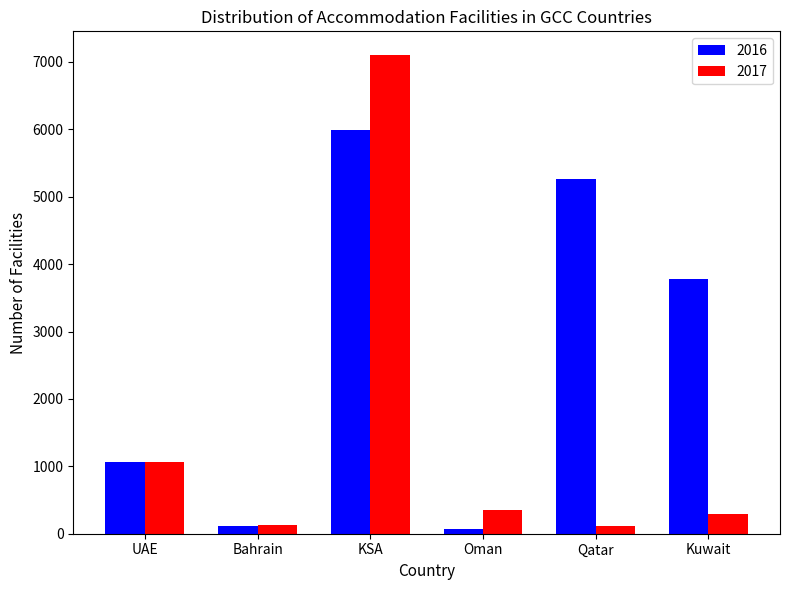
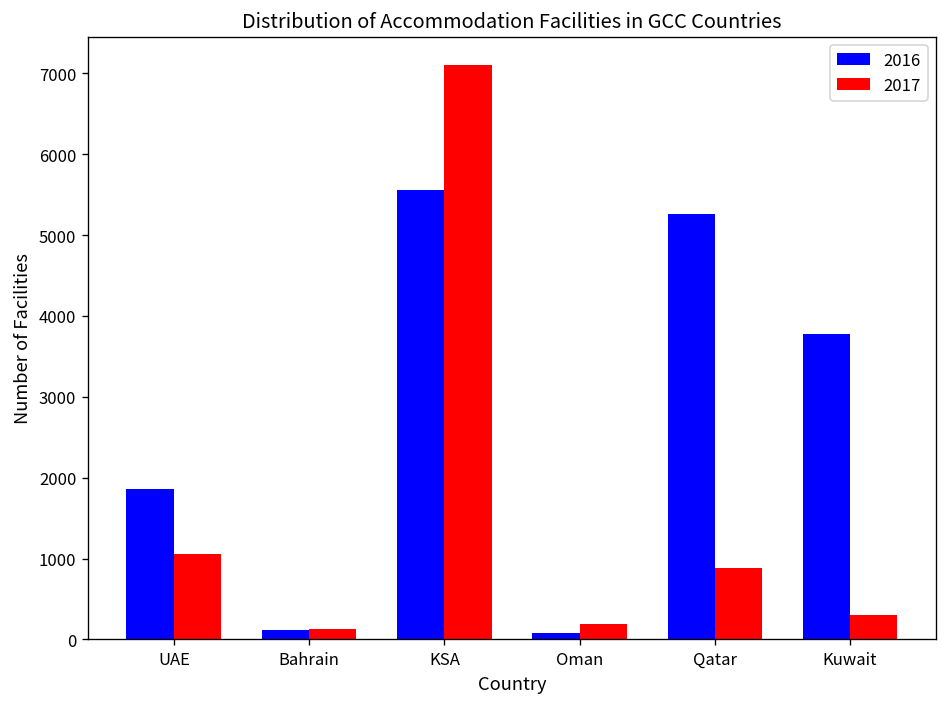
  {
    "2016": {
-     "UAE": 1100,
+     "UAE": 1900,
      "Bahrain": 100,
-     "KSA": 6000,
+     "KSA": 5600,
      "Oman": 100,
      "Qatar": 5300,
      "Kuwait": 3800
    },
    "2017": {
      "UAE": 1100,
      "Bahrain": 100,
      "KSA": 7100,
-     "Oman": 400,
-     "Qatar": 100,
+     "Oman": 200,
+     "Qatar": 900,
      "Kuwait": 300
    }
  }
